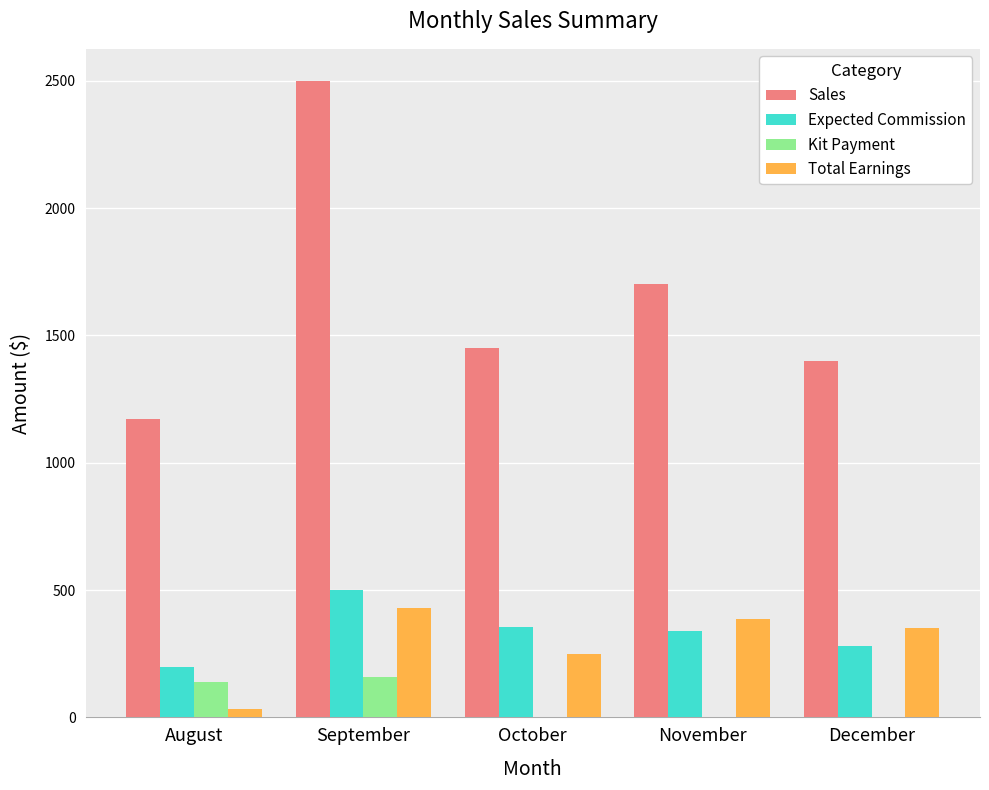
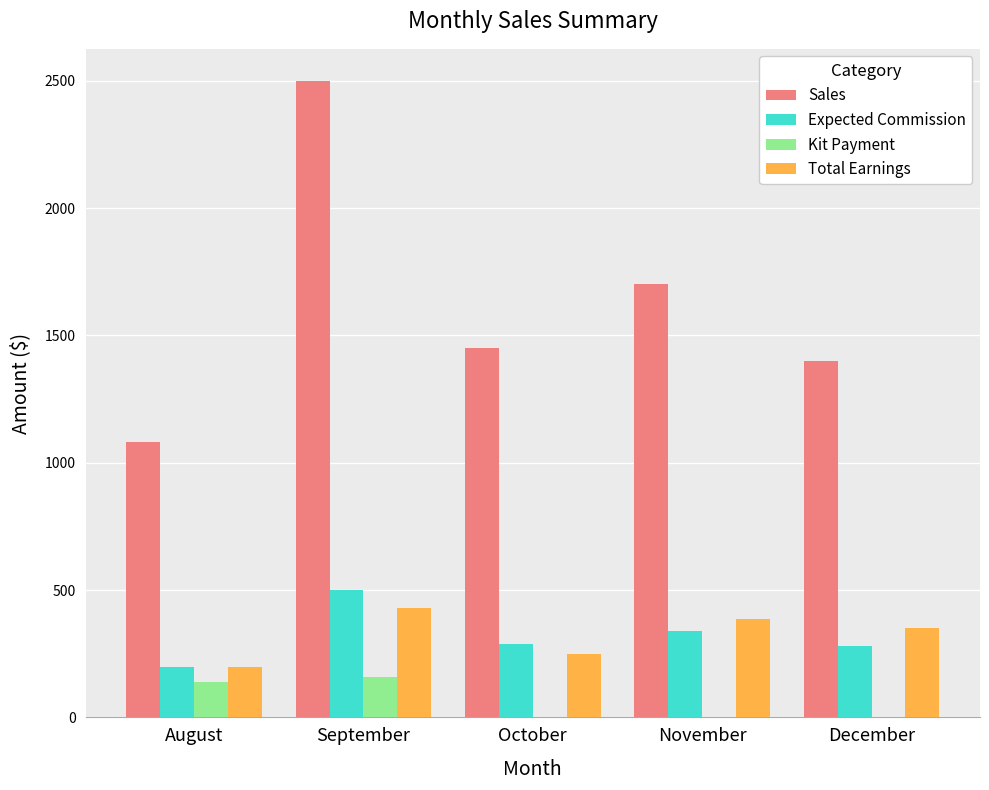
  {
    "Sales": {
-     "August": 1170,
+     "August": 1080,
      "September": 2500,
      "October": 1450,
      "November": 1700,
      "December": 1400
    },
    "Expected Commission": {
      "August": 200,
      "September": 500,
-     "October": 360,
+     "October": 290,
      "November": 340,
      "December": 280
    },
    "Kit Payment": {
      "August": 140,
      "September": 160,
      "October": 0,
      "November": 0,
      "December": 0
    },
    "Total Earnings": {
-     "August": 30,
+     "August": 200,
      "September": 430,
      "October": 250,
      "November": 390,
      "December": 350
    }
  }
